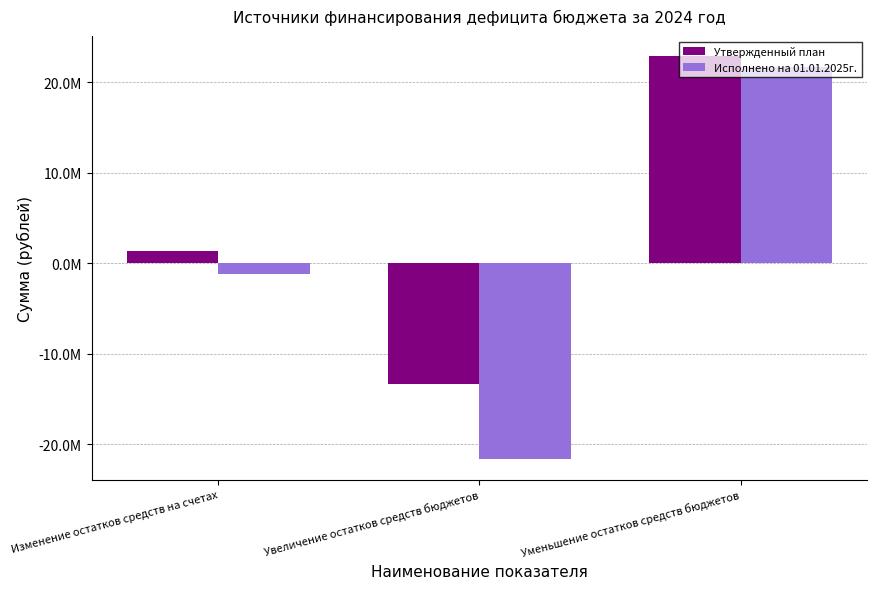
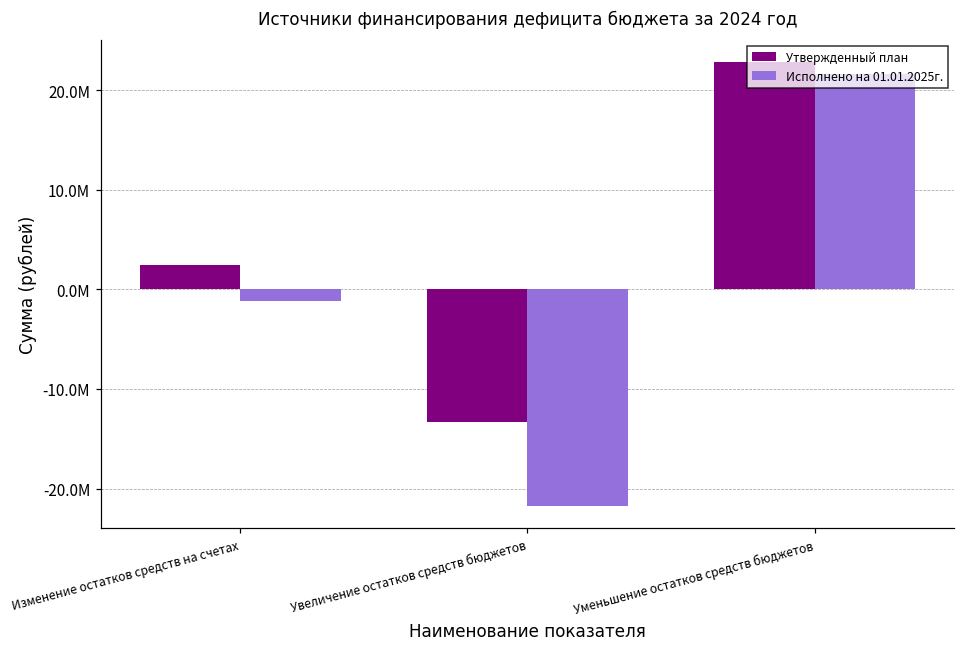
  {
    "Утвержденный план": {
-     "Изменение остатков средств на счетах": 1000000,
+     "Изменение остатков средств на счетах": 2000000,
      "Увеличение остатков средств бюджетов": -13000000
    },
    "Исполнено на 01.01.2025г.": {
      "Изменение остатков средств на счетах": -1000000,
      "Увеличение остатков средств бюджетов": -22000000
    }
  }
